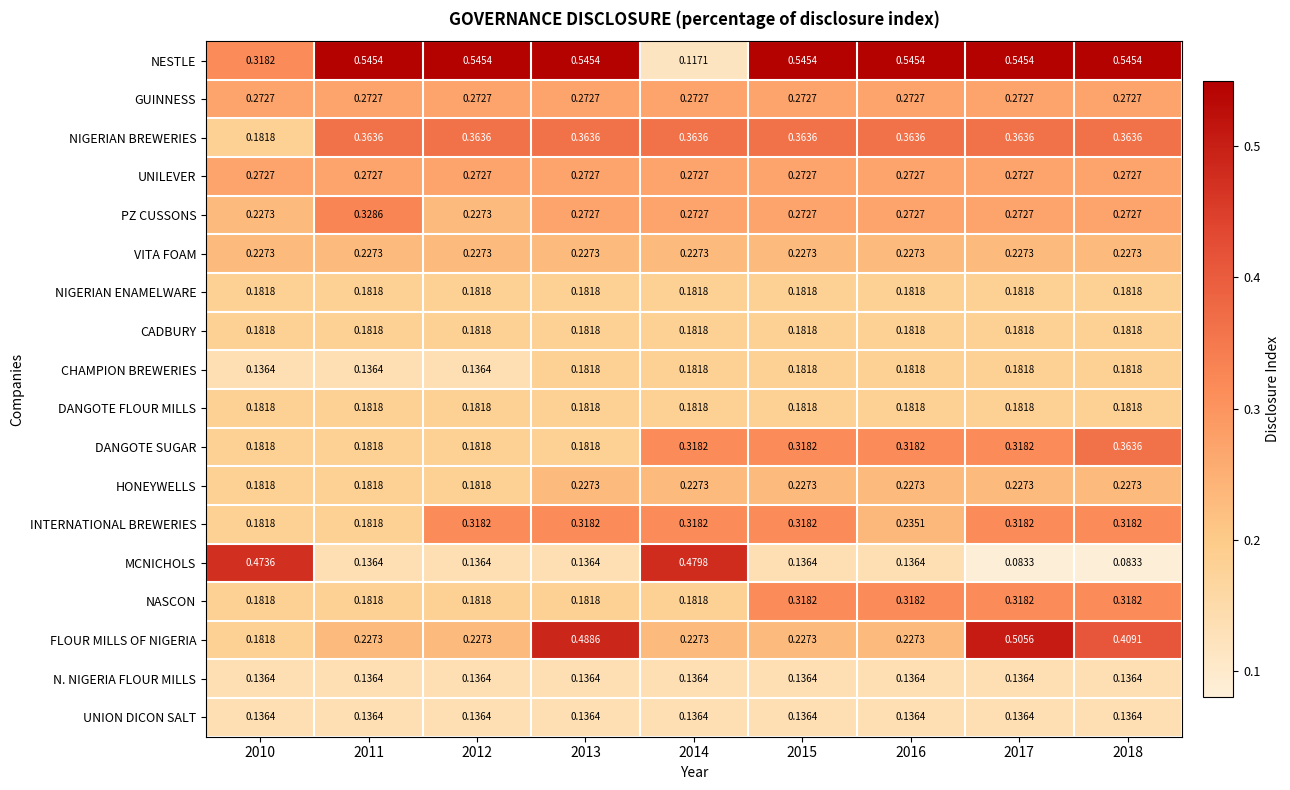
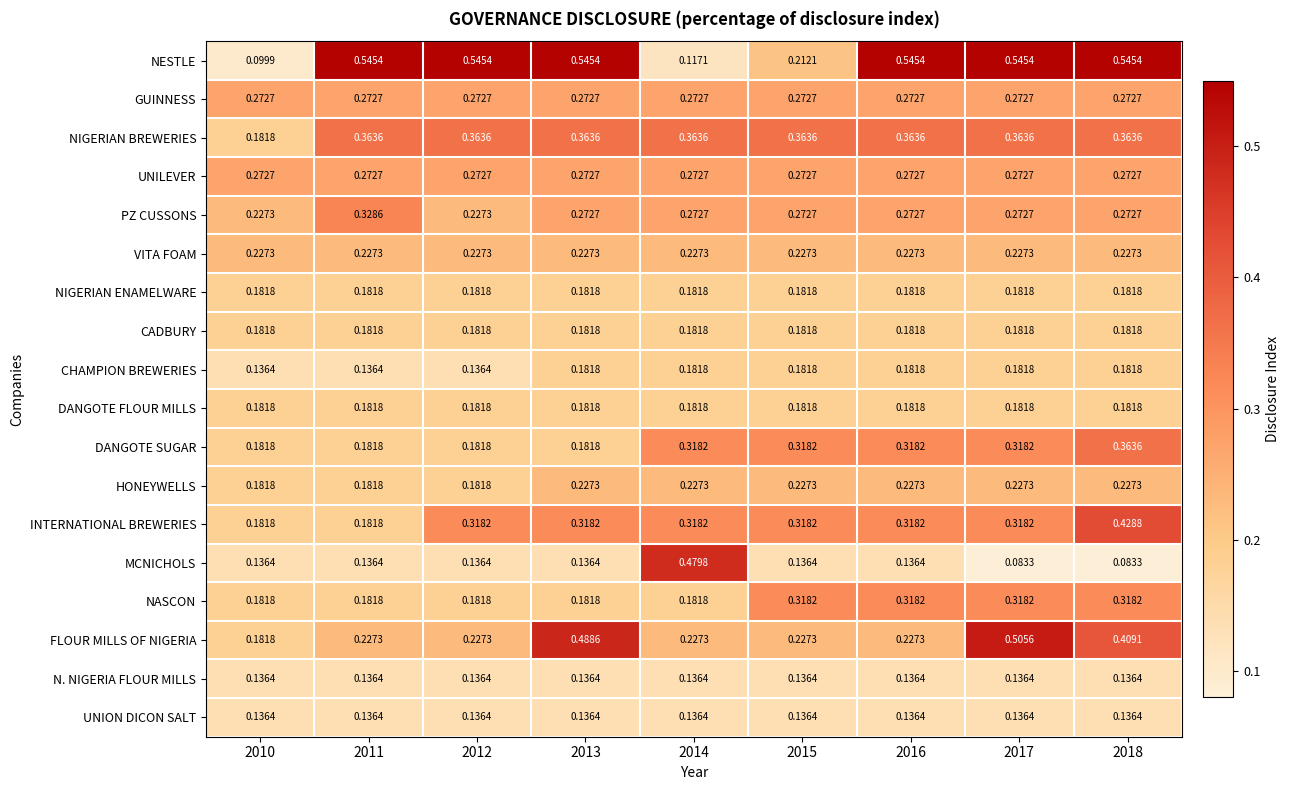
  {
    "NESTLE": {
-     "2010": 0.3182,
+     "2010": 0.0999,
      "2011": 0.5454,
      "2012": 0.5454,
      "2013": 0.5454,
      "2014": 0.1171,
-     "2015": 0.5454,
+     "2015": 0.2121,
      "2016": 0.5454,
      "2017": 0.5454,
      "2018": 0.5454
    },
    "GUINNESS": {
      "2010": 0.2727,
      "2011": 0.2727,
      "2012": 0.2727,
      "2013": 0.2727,
      "2014": 0.2727,
      "2015": 0.2727,
      "2016": 0.2727,
      "2017": 0.2727,
      "2018": 0.2727
    },
    "NIGERIAN BREWERIES": {
      "2010": 0.1818,
      "2011": 0.3636,
      "2012": 0.3636,
      "2013": 0.3636,
      "2014": 0.3636,
      "2015": 0.3636,
      "2016": 0.3636,
      "2017": 0.3636,
      "2018": 0.3636
    },
    "UNILEVER": {
      "2010": 0.2727,
      "2011": 0.2727,
      "2012": 0.2727,
      "2013": 0.2727,
      "2014": 0.2727,
      "2015": 0.2727,
      "2016": 0.2727,
      "2017": 0.2727,
      "2018": 0.2727
    },
    "PZ CUSSONS": {
      "2010": 0.2273,
      "2011": 0.3286,
      "2012": 0.2273,
      "2013": 0.2727,
      "2014": 0.2727,
      "2015": 0.2727,
      "2016": 0.2727,
      "2017": 0.2727,
      "2018": 0.2727
    },
    "VITA FOAM": {
      "2010": 0.2273,
      "2011": 0.2273,
      "2012": 0.2273,
      "2013": 0.2273,
      "2014": 0.2273,
      "2015": 0.2273,
      "2016": 0.2273,
      "2017": 0.2273,
      "2018": 0.2273
    },
    "NIGERIAN ENAMELWARE": {
      "2010": 0.1818,
      "2011": 0.1818,
      "2012": 0.1818,
      "2013": 0.1818,
      "2014": 0.1818,
      "2015": 0.1818,
      "2016": 0.1818,
      "2017": 0.1818,
      "2018": 0.1818
    },
    "CADBURY": {
      "2010": 0.1818,
      "2011": 0.1818,
      "2012": 0.1818,
      "2013": 0.1818,
      "2014": 0.1818,
      "2015": 0.1818,
      "2016": 0.1818,
      "2017": 0.1818,
      "2018": 0.1818
    },
    "CHAMPION BREWERIES": {
      "2010": 0.1364,
      "2011": 0.1364,
      "2012": 0.1364,
      "2013": 0.1818,
      "2014": 0.1818,
      "2015": 0.1818,
      "2016": 0.1818,
      "2017": 0.1818,
      "2018": 0.1818
    },
    "DANGOTE FLOUR MILLS": {
      "2010": 0.1818,
      "2011": 0.1818,
      "2012": 0.1818,
      "2013": 0.1818,
      "2014": 0.1818,
      "2015": 0.1818,
      "2016": 0.1818,
      "2017": 0.1818,
      "2018": 0.1818
    },
    "DANGOTE SUGAR": {
      "2010": 0.1818,
      "2011": 0.1818,
      "2012": 0.1818,
      "2013": 0.1818,
      "2014": 0.3182,
      "2015": 0.3182,
      "2016": 0.3182,
      "2017": 0.3182,
      "2018": 0.3636
    },
    "HONEYWELLS": {
      "2010": 0.1818,
      "2011": 0.1818,
      "2012": 0.1818,
      "2013": 0.2273,
      "2014": 0.2273,
      "2015": 0.2273,
      "2016": 0.2273,
      "2017": 0.2273,
      "2018": 0.2273
    },
    "INTERNATIONAL BREWERIES": {
      "2010": 0.1818,
      "2011": 0.1818,
      "2012": 0.3182,
      "2013": 0.3182,
      "2014": 0.3182,
      "2015": 0.3182,
-     "2016": 0.2351,
+     "2016": 0.3182,
      "2017": 0.3182,
-     "2018": 0.3182
+     "2018": 0.4288
    },
    "MCNICHOLS": {
-     "2010": 0.4736,
+     "2010": 0.1364,
      "2011": 0.1364,
      "2012": 0.1364,
      "2013": 0.1364,
      "2014": 0.4798,
      "2015": 0.1364,
      "2016": 0.1364,
      "2017": 0.0833,
      "2018": 0.0833
    },
    "NASCON": {
      "2010": 0.1818,
      "2011": 0.1818,
      "2012": 0.1818,
      "2013": 0.1818,
      "2014": 0.1818,
      "2015": 0.3182,
      "2016": 0.3182,
      "2017": 0.3182,
      "2018": 0.3182
    },
    "FLOUR MILLS OF NIGERIA": {
      "2010": 0.1818,
      "2011": 0.2273,
      "2012": 0.2273,
      "2013": 0.4886,
      "2014": 0.2273,
      "2015": 0.2273,
      "2016": 0.2273,
      "2017": 0.5056,
      "2018": 0.4091
    },
    "N. NIGERIA FLOUR MILLS": {
      "2010": 0.1364,
      "2011": 0.1364,
      "2012": 0.1364,
      "2013": 0.1364,
      "2014": 0.1364,
      "2015": 0.1364,
      "2016": 0.1364,
      "2017": 0.1364,
      "2018": 0.1364
    },
    "UNION DICON SALT": {
      "2010": 0.1364,
      "2011": 0.1364,
      "2012": 0.1364,
      "2013": 0.1364,
      "2014": 0.1364,
      "2015": 0.1364,
      "2016": 0.1364,
      "2017": 0.1364,
      "2018": 0.1364
    }
  }
